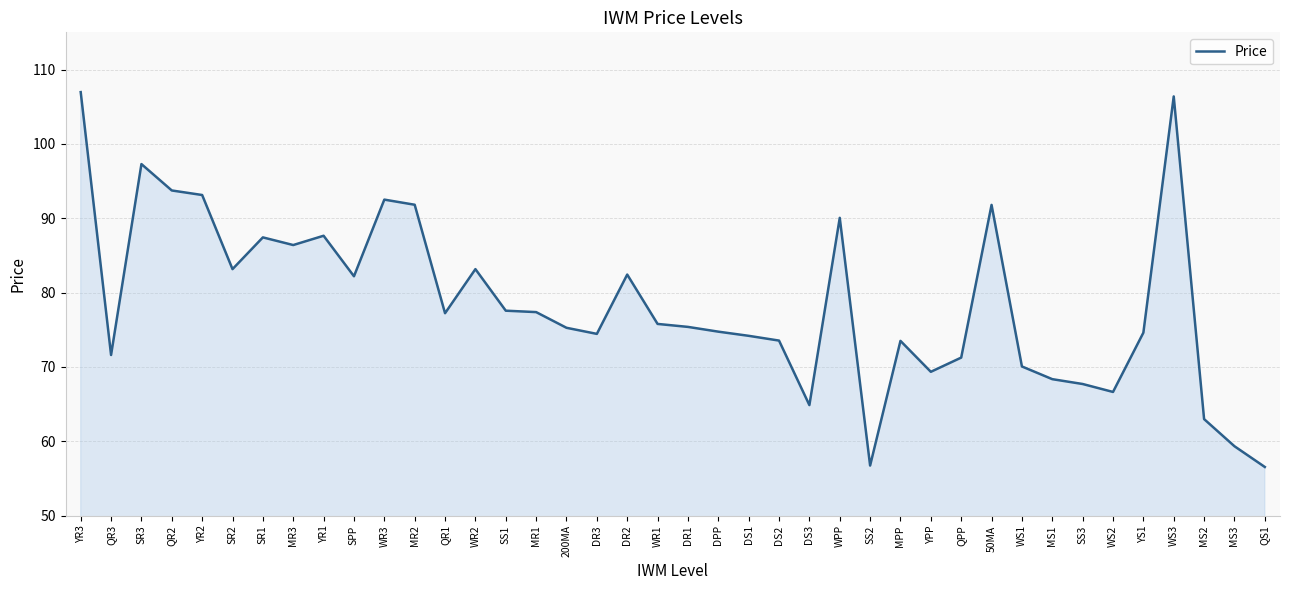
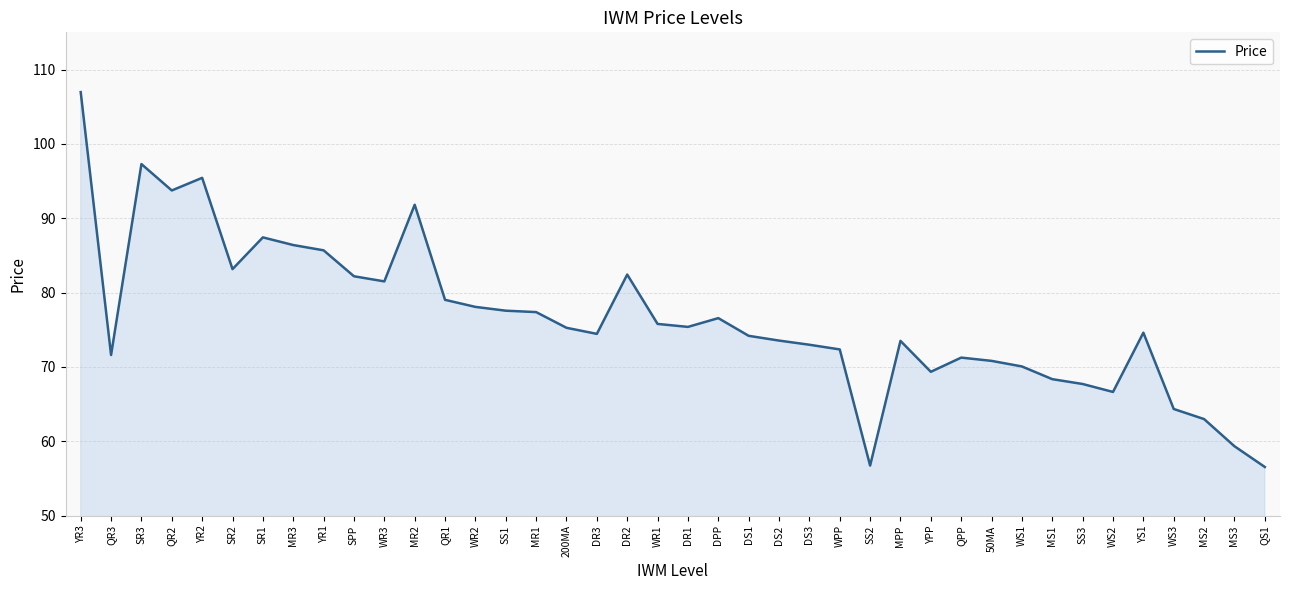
  {
    "YR3": 107,
    "QR3": 72,
    "SR3": 97,
    "QR2": 94,
-   "YR2": 93,
+   "YR2": 95,
    "SR2": 83,
    "SR1": 87,
    "MR3": 86,
-   "YR1": 88,
+   "YR1": 86,
    "SPP": 82,
-   "WR3": 93,
+   "WR3": 82,
    "MR2": 92,
-   "QR1": 77,
-   "WR2": 83,
+   "QR1": 79,
+   "WR2": 78,
    "SS1": 78,
    "MR1": 77,
    "200MA": 75,
    "DR3": 74,
    "DR2": 82,
    "WR1": 76,
    "DR1": 75,
-   "DPP": 75,
+   "DPP": 77,
    "DS1": 74,
    "DS2": 74,
-   "DS3": 65,
-   "WPP": 90,
+   "DS3": 73,
+   "WPP": 72,
    "SS2": 57,
    "MPP": 74,
    "YPP": 69,
    "QPP": 71,
-   "50MA": 92,
+   "50MA": 71,
    "WS1": 70,
    "MS1": 68,
    "SS3": 68,
    "WS2": 67,
    "YS1": 75,
-   "WS3": 106,
+   "WS3": 64,
    "MS2": 63,
    "MS3": 59,
    "QS1": 57
  }
